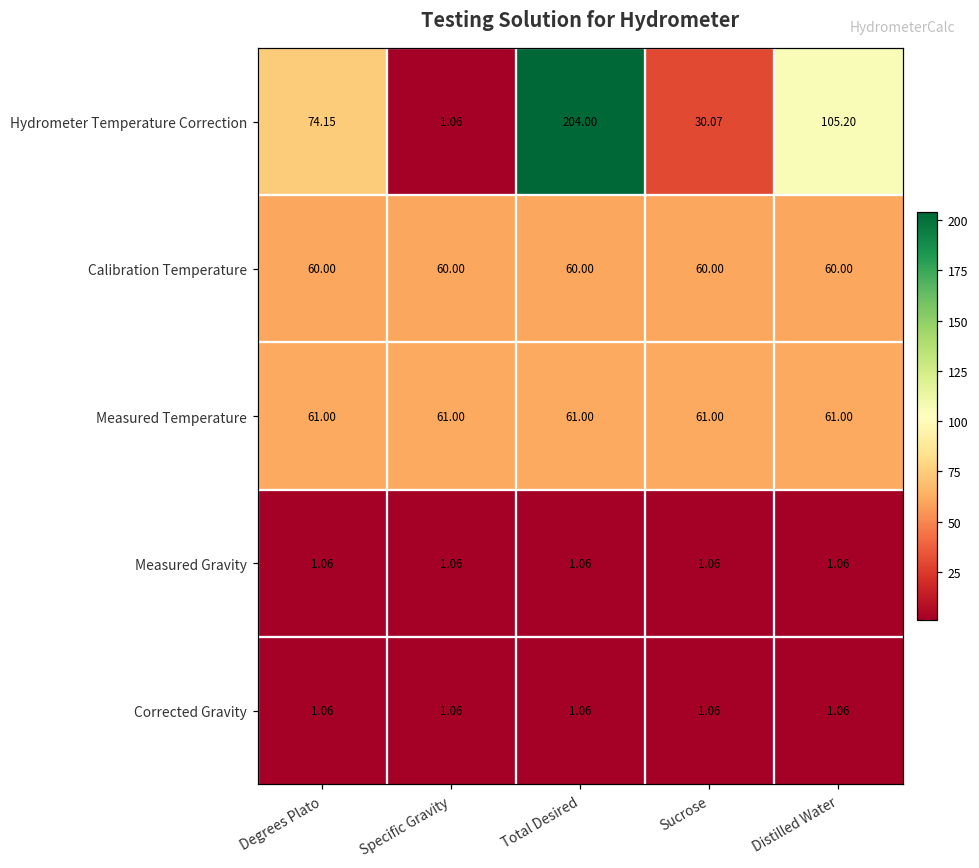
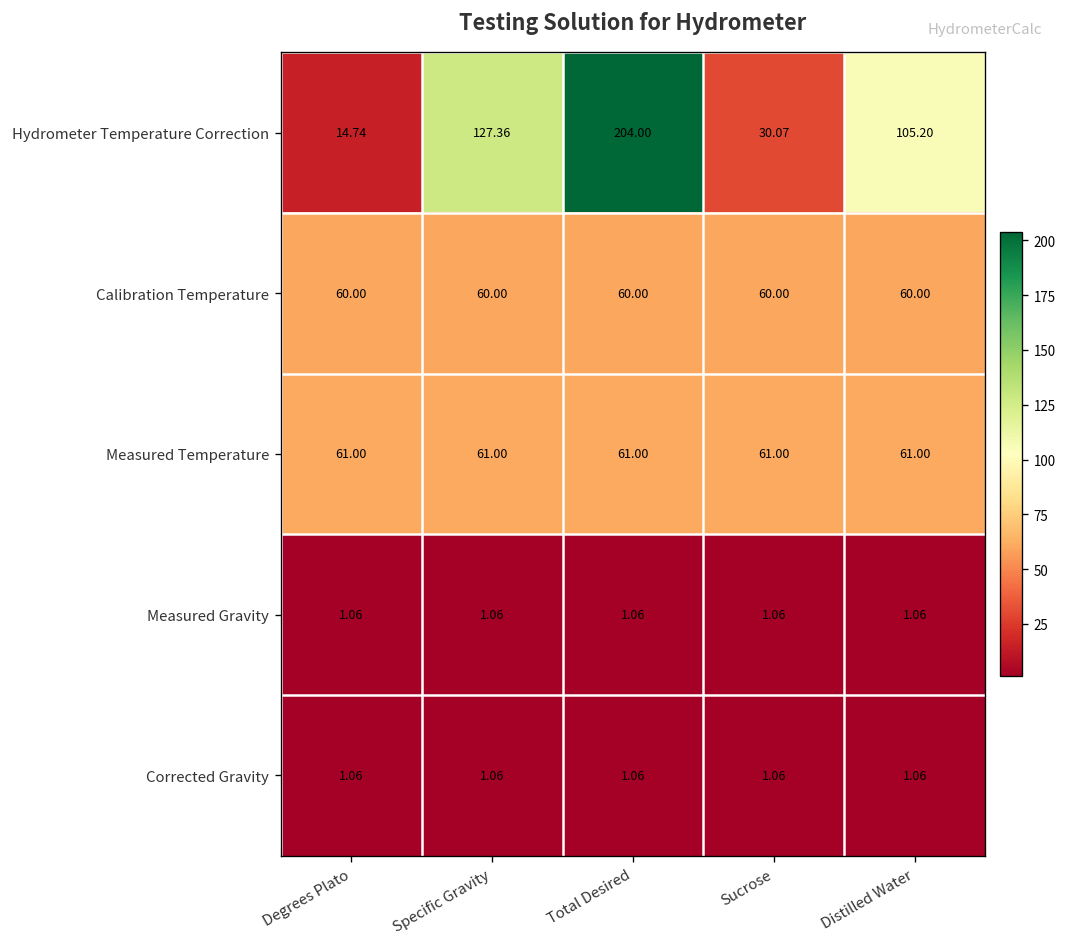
  {
    "Hydrometer Temperature Correction": {
-     "Degrees Plato": 74.15,
-     "Specific Gravity": 1.06,
+     "Degrees Plato": 14.74,
+     "Specific Gravity": 127.36,
      "Total Desired": 204.00,
      "Sucrose": 30.07,
      "Distilled Water": 105.20
    },
    "Calibration Temperature": {
      "Degrees Plato": 60.00,
      "Specific Gravity": 60.00,
      "Total Desired": 60.00,
      "Sucrose": 60.00,
      "Distilled Water": 60.00
    },
    "Measured Temperature": {
      "Degrees Plato": 61.00,
      "Specific Gravity": 61.00,
      "Total Desired": 61.00,
      "Sucrose": 61.00,
      "Distilled Water": 61.00
    },
    "Measured Gravity": {
      "Degrees Plato": 1.06,
      "Specific Gravity": 1.06,
      "Total Desired": 1.06,
      "Sucrose": 1.06,
      "Distilled Water": 1.06
    },
    "Corrected Gravity": {
      "Degrees Plato": 1.06,
      "Specific Gravity": 1.06,
      "Total Desired": 1.06,
      "Sucrose": 1.06,
      "Distilled Water": 1.06
    }
  }
